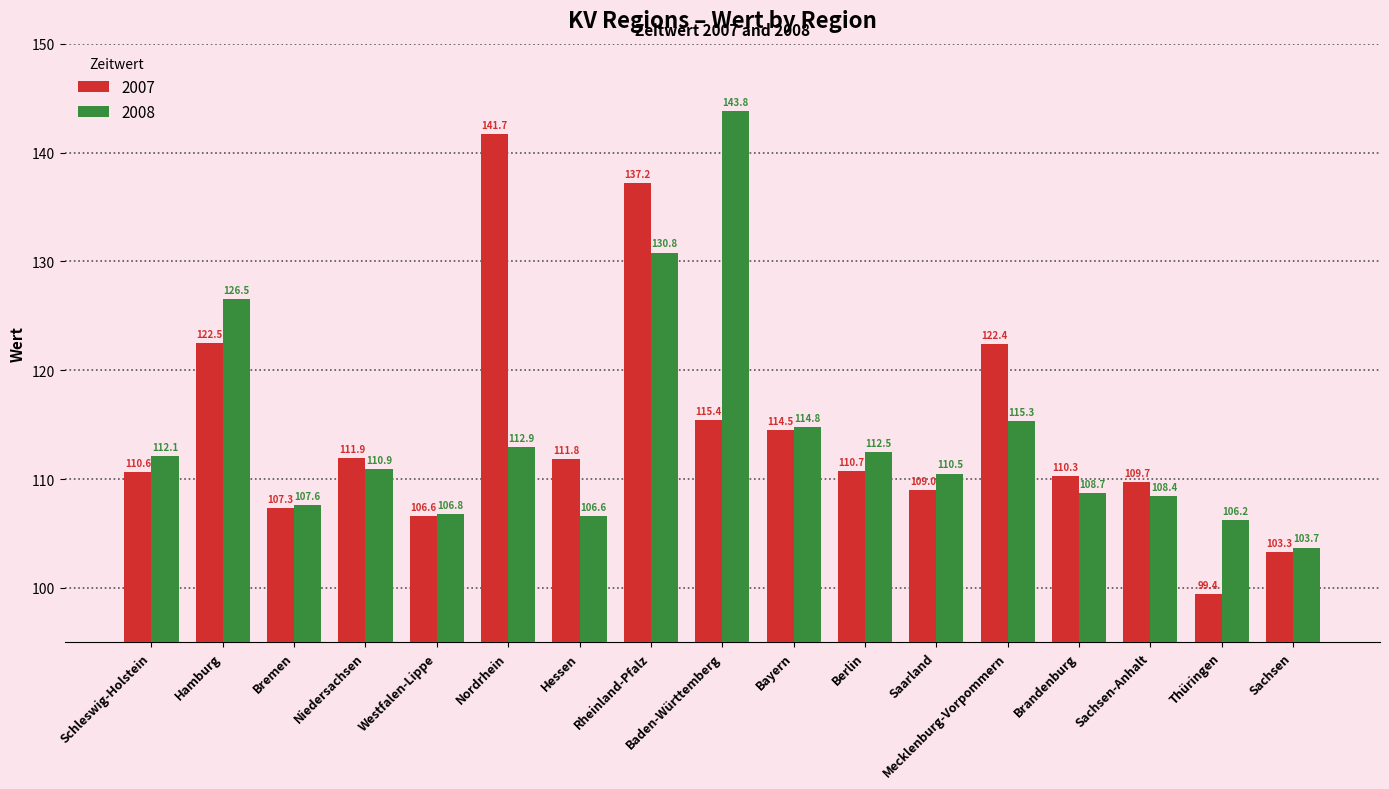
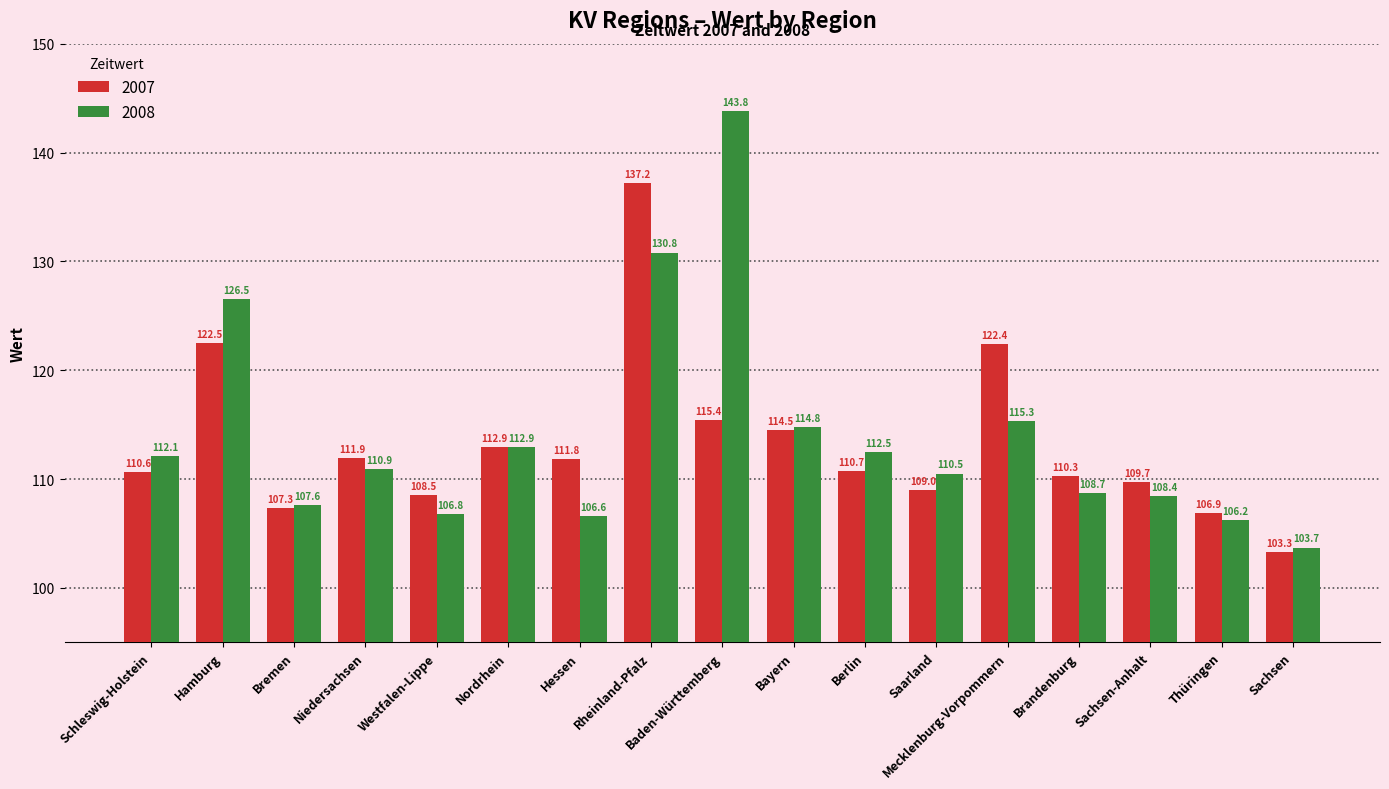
  {
    "2007": {
      "Schleswig-Holstein": 110.6,
      "Hamburg": 122.5,
      "Bremen": 107.3,
      "Niedersachsen": 111.9,
-     "Westfalen-Lippe": 106.6,
-     "Nordrhein": 141.7,
+     "Westfalen-Lippe": 108.5,
+     "Nordrhein": 112.9,
      "Hessen": 111.8,
      "Rheinland-Pfalz": 137.2,
      "Baden-Württemberg": 115.4,
      "Bayern": 114.5,
      "Berlin": 110.7,
      "Saarland": 109.0,
      "Mecklenburg-Vorpommern": 122.4,
      "Brandenburg": 110.3,
      "Sachsen-Anhalt": 109.7,
-     "Thüringen": 99.4,
+     "Thüringen": 106.9,
      "Sachsen": 103.3
    },
    "2008": {
      "Schleswig-Holstein": 112.1,
      "Hamburg": 126.5,
      "Bremen": 107.6,
      "Niedersachsen": 110.9,
      "Westfalen-Lippe": 106.8,
      "Nordrhein": 112.9,
      "Hessen": 106.6,
      "Rheinland-Pfalz": 130.8,
      "Baden-Württemberg": 143.8,
      "Bayern": 114.8,
      "Berlin": 112.5,
      "Saarland": 110.5,
      "Mecklenburg-Vorpommern": 115.3,
      "Brandenburg": 108.7,
      "Sachsen-Anhalt": 108.4,
      "Thüringen": 106.2,
      "Sachsen": 103.7
    }
  }
